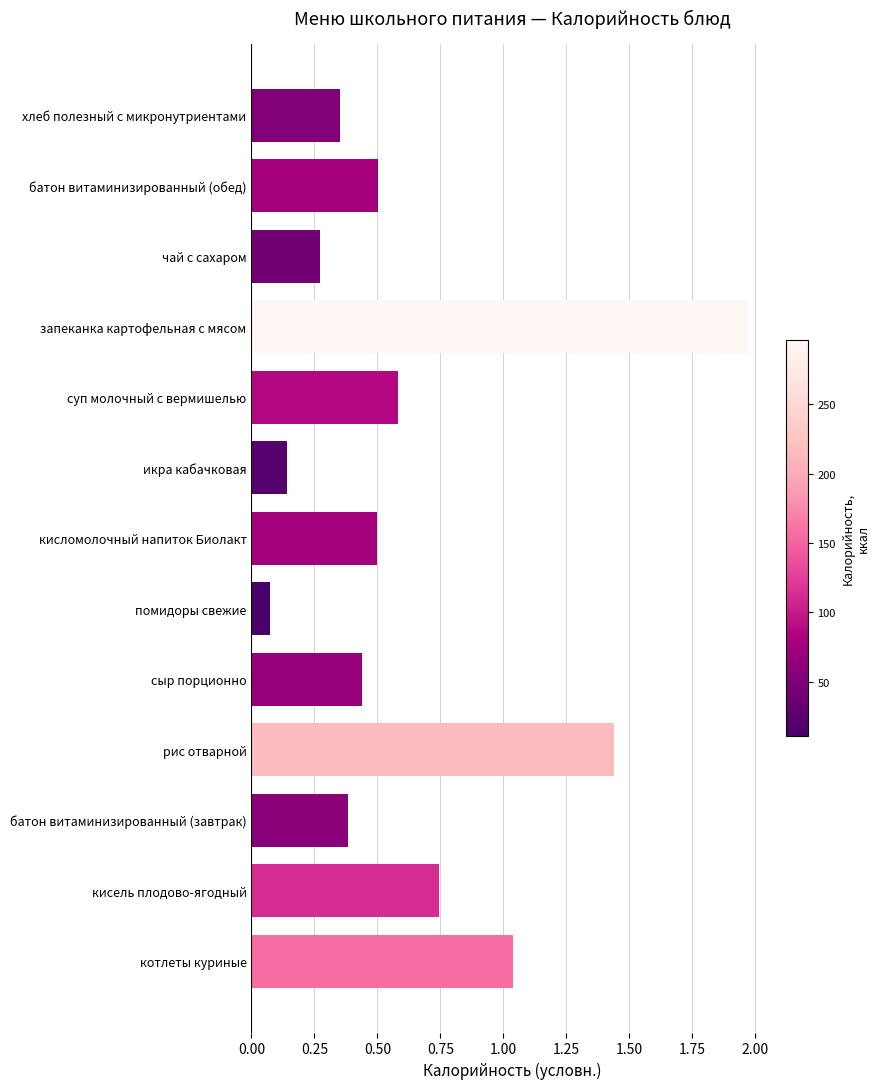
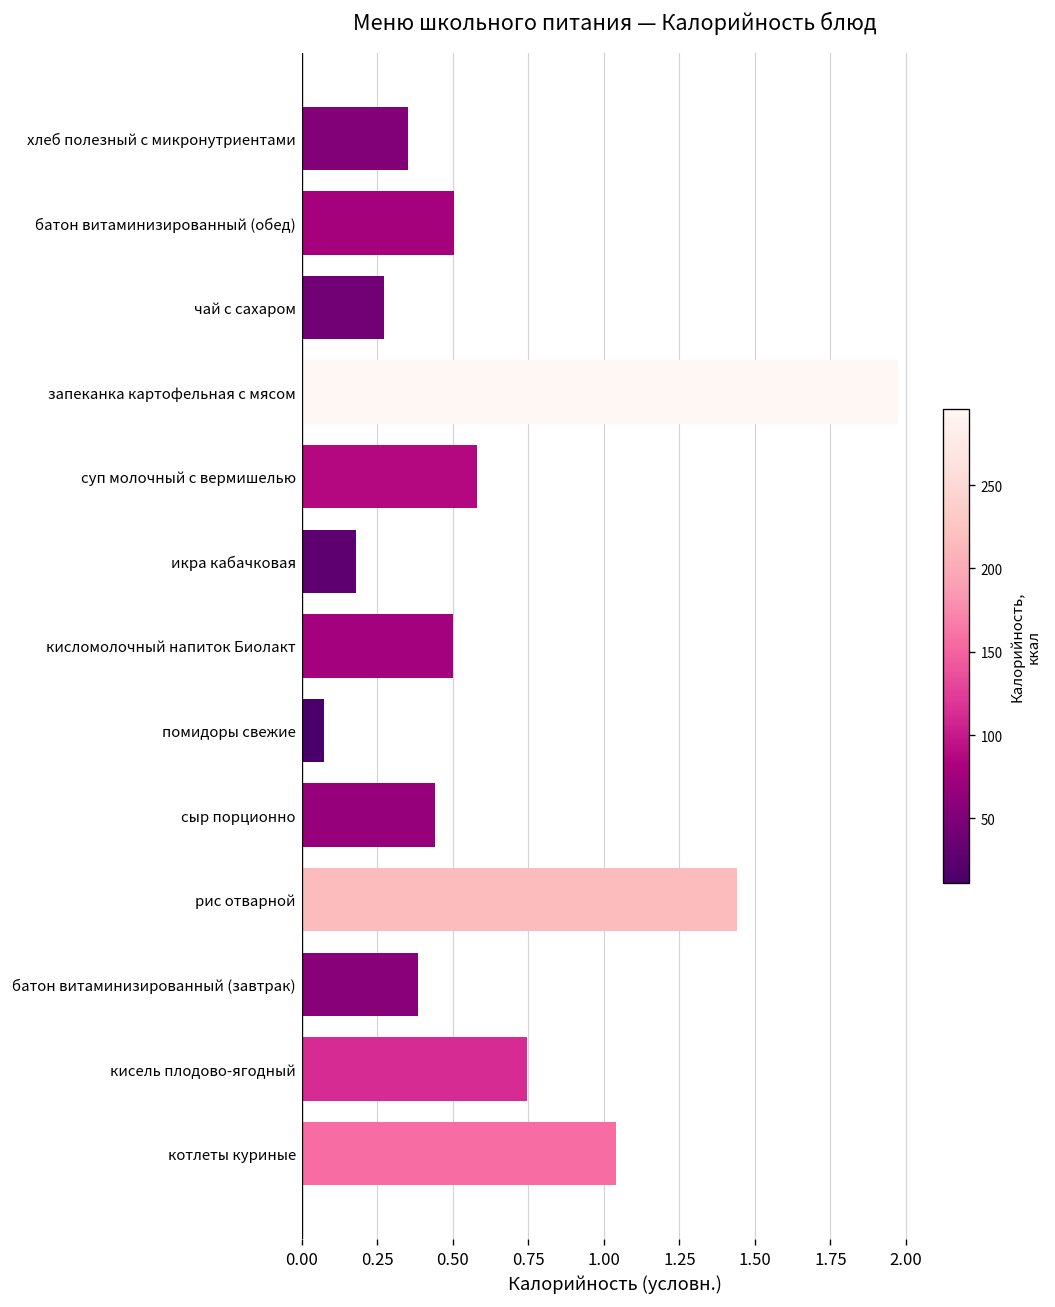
  {
    "хлеб полезный с микронутриентами": 0.35,
    "батон витаминизированный (обед)": 0.50,
    "чай с сахаром": 0.27,
    "запеканка картофельная с мясом": 1.97,
    "суп молочный с вермишелью": 0.58,
-   "икра кабачковая": 0.14,
+   "икра кабачковая": 0.18,
    "кисломолочный напиток Биолакт": 0.50,
    "помидоры свежие": 0.07,
    "сыр порционно": 0.44,
    "рис отварной": 1.44,
    "батон витаминизированный (завтрак)": 0.38,
    "кисель плодово-ягодный": 0.75,
    "котлеты куриные": 1.04
  }
